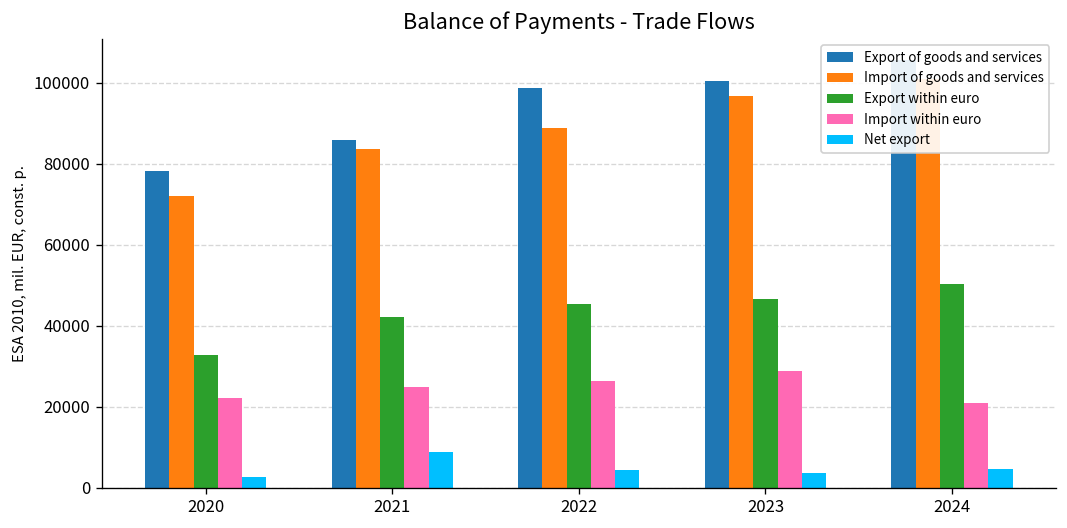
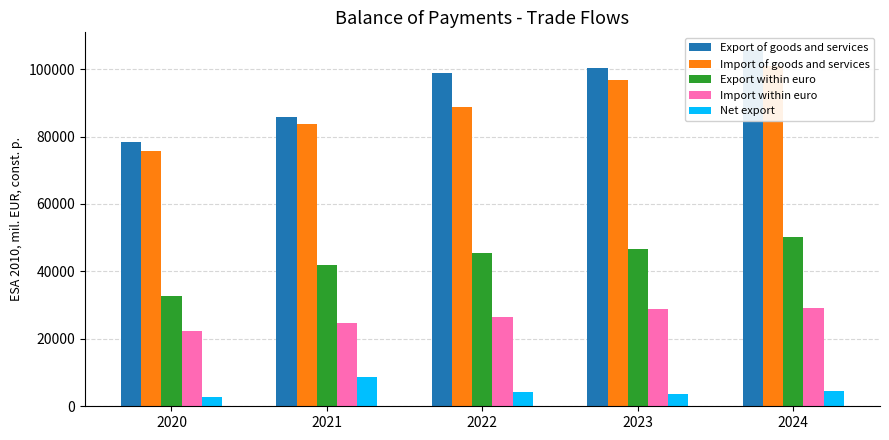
  {
    "Export of goods and services": {
      "2020": 78000,
      "2021": 86000,
      "2022": 99000,
      "2023": 100000
    },
    "Import of goods and services": {
-     "2020": 72000,
+     "2020": 76000,
      "2021": 84000,
      "2022": 89000,
      "2023": 97000
    },
    "Export within euro": {
      "2020": 33000,
      "2021": 42000,
      "2022": 45000,
      "2023": 47000,
      "2024": 50000
    },
    "Import within euro": {
      "2020": 22000,
      "2021": 25000,
      "2022": 26000,
      "2023": 29000,
-     "2024": 21000
+     "2024": 29000
    },
    "Net export": {
      "2020": 3000,
      "2021": 9000,
      "2022": 4000,
      "2023": 4000,
      "2024": 5000
    }
  }
